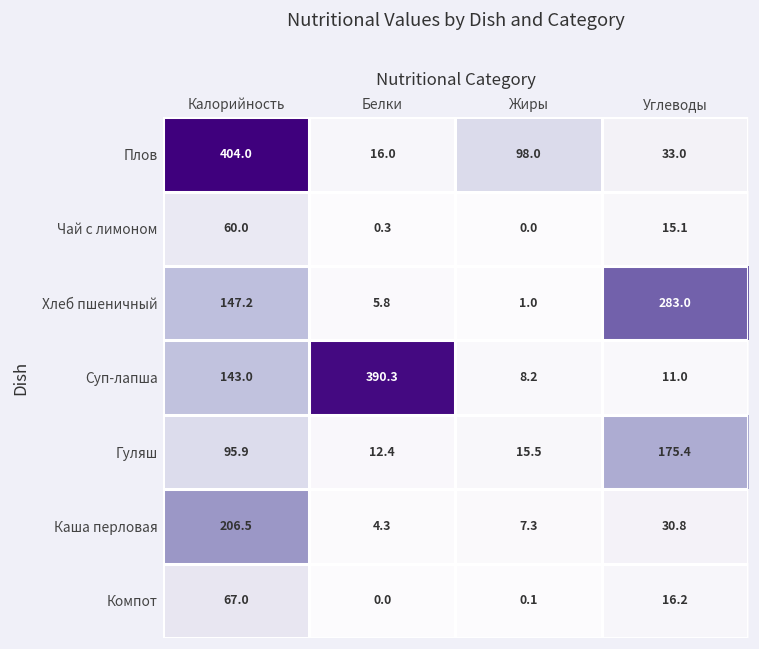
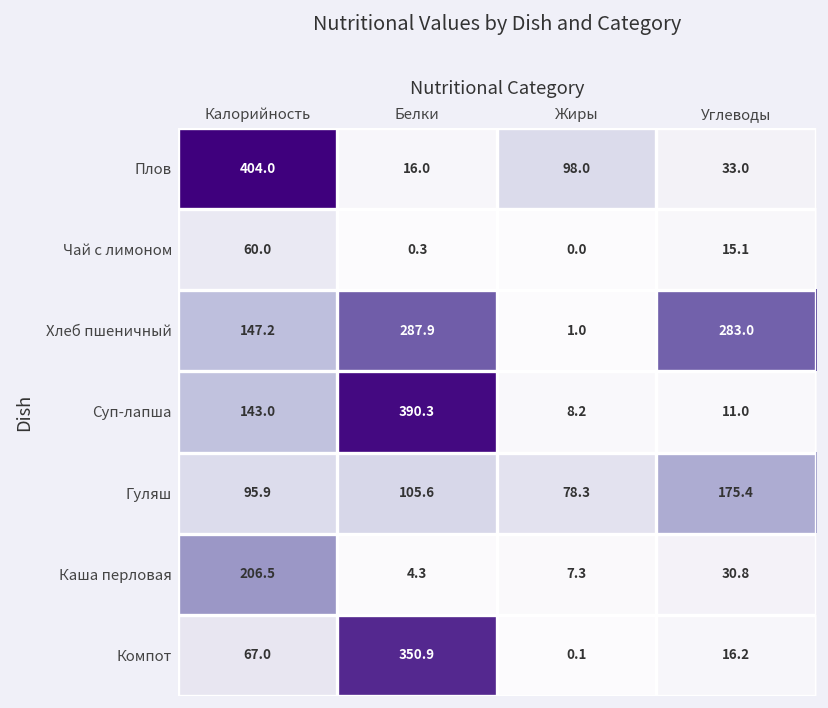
  {
    "Плов": {
      "Калорийность": 404.0,
      "Белки": 16.0,
      "Жиры": 98.0,
      "Углеводы": 33.0
    },
    "Чай с лимоном": {
      "Калорийность": 60.0,
      "Белки": 0.3,
      "Жиры": 0.0,
      "Углеводы": 15.1
    },
    "Хлеб пшеничный": {
      "Калорийность": 147.2,
-     "Белки": 5.8,
+     "Белки": 287.9,
      "Жиры": 1.0,
      "Углеводы": 283.0
    },
    "Суп-лапша": {
      "Калорийность": 143.0,
      "Белки": 390.3,
      "Жиры": 8.2,
      "Углеводы": 11.0
    },
    "Гуляш": {
      "Калорийность": 95.9,
-     "Белки": 12.4,
-     "Жиры": 15.5,
+     "Белки": 105.6,
+     "Жиры": 78.3,
      "Углеводы": 175.4
    },
    "Каша перловая": {
      "Калорийность": 206.5,
      "Белки": 4.3,
      "Жиры": 7.3,
      "Углеводы": 30.8
    },
    "Компот": {
      "Калорийность": 67.0,
-     "Белки": 0.0,
+     "Белки": 350.9,
      "Жиры": 0.1,
      "Углеводы": 16.2
    }
  }
